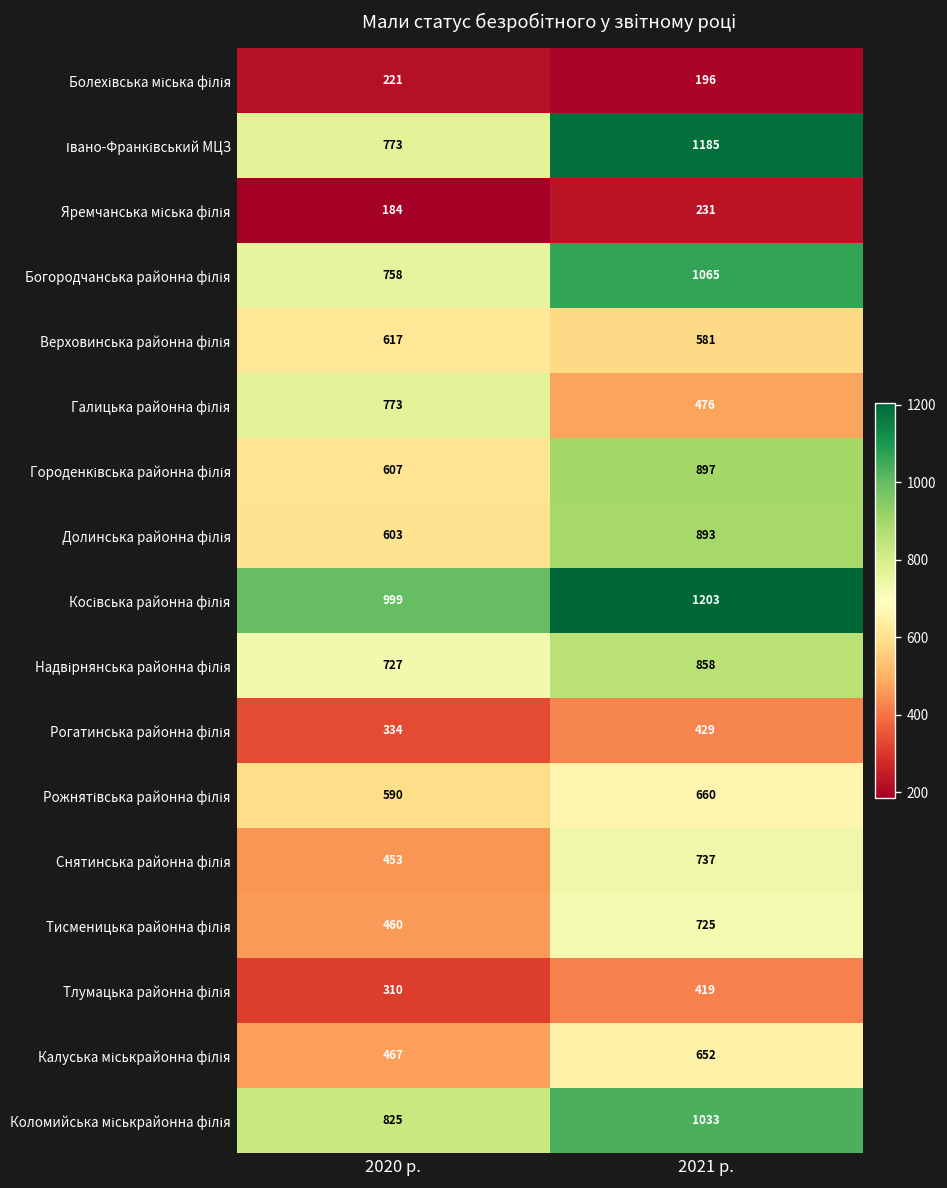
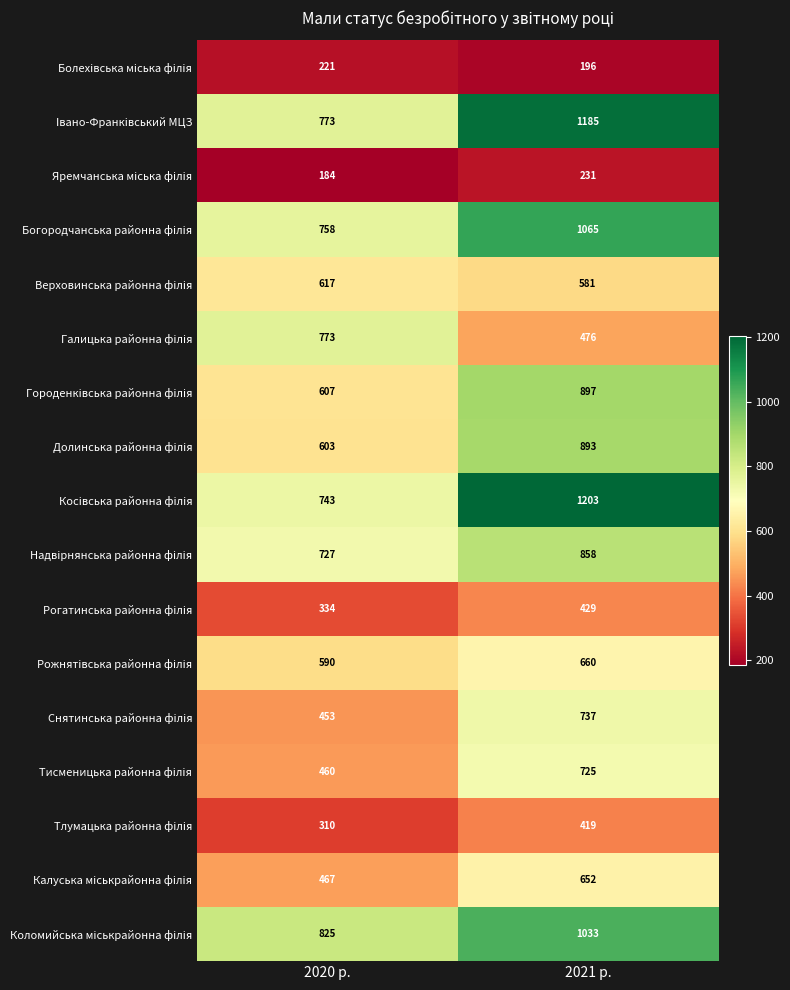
  {
    "Болехівська міська філія": {
      "2020 р.": 221,
      "2021 р.": 196
    },
    "Івано-Франківський МЦЗ": {
      "2020 р.": 773,
      "2021 р.": 1185
    },
    "Яремчанська міська філія": {
      "2020 р.": 184,
      "2021 р.": 231
    },
    "Богородчанська районна філія": {
      "2020 р.": 758,
      "2021 р.": 1065
    },
    "Верховинська районна філія": {
      "2020 р.": 617,
      "2021 р.": 581
    },
    "Галицька районна філія": {
      "2020 р.": 773,
      "2021 р.": 476
    },
    "Городенківська районна філія": {
      "2020 р.": 607,
      "2021 р.": 897
    },
    "Долинська районна філія": {
      "2020 р.": 603,
      "2021 р.": 893
    },
    "Косівська районна філія": {
-     "2020 р.": 999,
+     "2020 р.": 743,
      "2021 р.": 1203
    },
    "Надвірнянська районна філія": {
      "2020 р.": 727,
      "2021 р.": 858
    },
    "Рогатинська районна філія": {
      "2020 р.": 334,
      "2021 р.": 429
    },
    "Рожнятівська районна філія": {
      "2020 р.": 590,
      "2021 р.": 660
    },
    "Снятинська районна філія": {
      "2020 р.": 453,
      "2021 р.": 737
    },
    "Тисменицька районна філія": {
      "2020 р.": 460,
      "2021 р.": 725
    },
    "Тлумацька районна філія": {
      "2020 р.": 310,
      "2021 р.": 419
    },
    "Калуська міськрайонна філія": {
      "2020 р.": 467,
      "2021 р.": 652
    },
    "Коломийська міськрайонна філія": {
      "2020 р.": 825,
      "2021 р.": 1033
    }
  }
